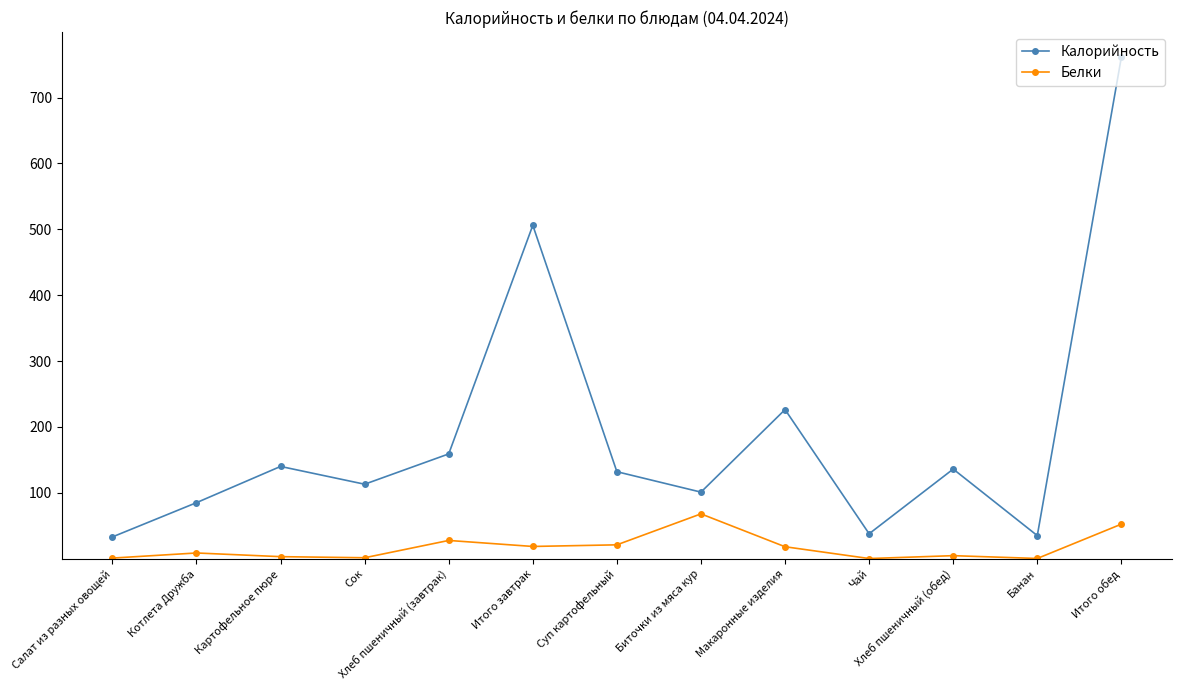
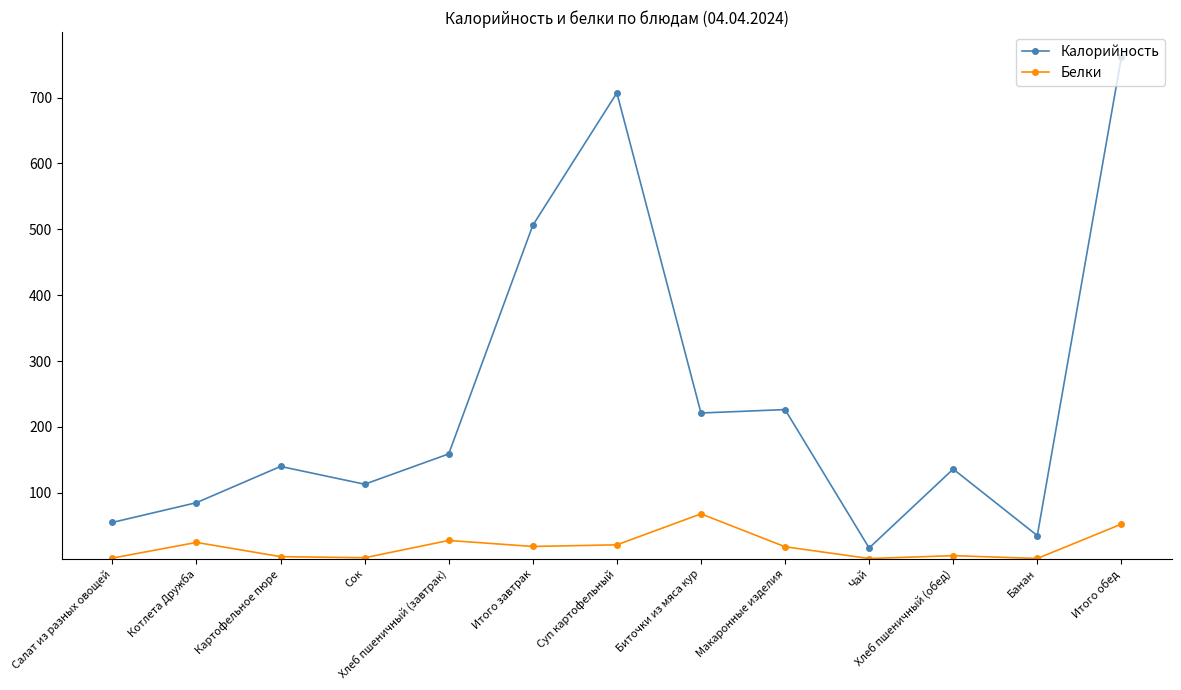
  {
    "Калорийность": {
-     "Салат из разных овощей": 30,
+     "Салат из разных овощей": 60,
      "Котлета Дружба": 90,
      "Картофельное пюре": 140,
      "Сок": 110,
      "Хлеб пшеничный (завтрак)": 160,
      "Итого завтрак": 510,
-     "Суп картофельный": 130,
-     "Биточки из мяса кур": 100,
+     "Суп картофельный": 710,
+     "Биточки из мяса кур": 220,
      "Макаронные изделия": 230,
-     "Чай": 40,
+     "Чай": 20,
      "Хлеб пшеничный (обед)": 140,
      "Банан": 40
    },
    "Белки": {
      "Салат из разных овощей": 0,
-     "Котлета Дружба": 10,
+     "Котлета Дружба": 20,
      "Картофельное пюре": 0,
      "Сок": 0,
      "Хлеб пшеничный (завтрак)": 30,
      "Итого завтрак": 20,
      "Суп картофельный": 20,
      "Биточки из мяса кур": 70,
      "Макаронные изделия": 20,
      "Чай": 0,
      "Хлеб пшеничный (обед)": 0,
      "Банан": 0,
      "Итого обед": 50
    }
  }
